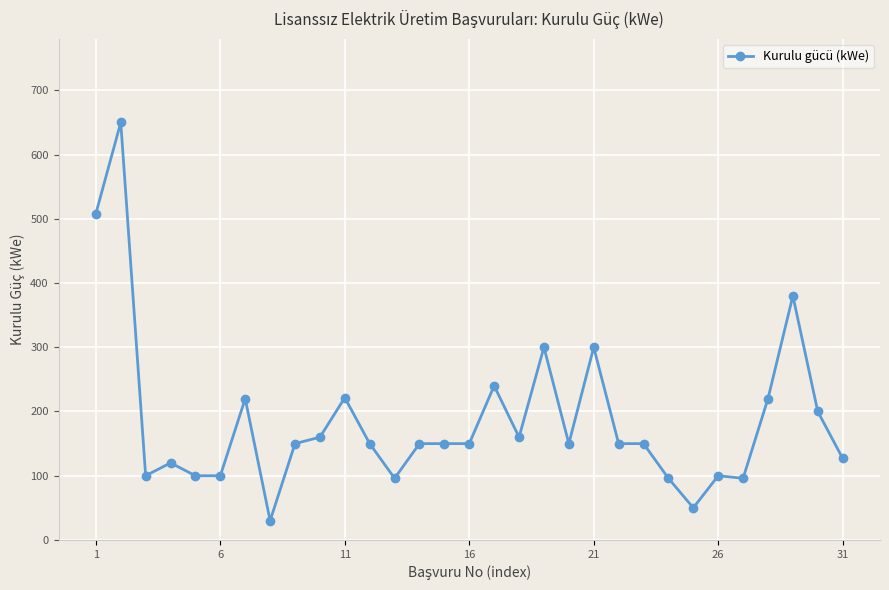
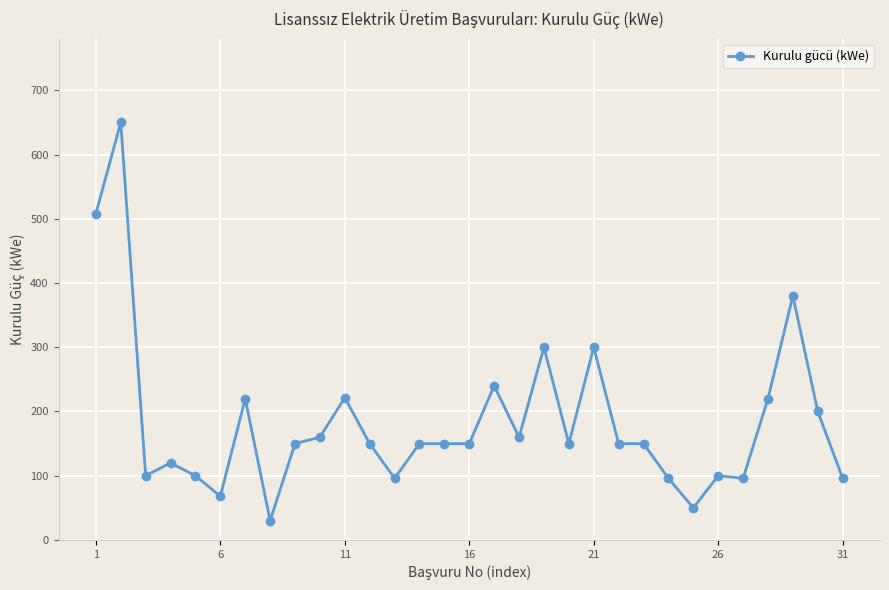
  {
    "1": 510,
-   "6": 100,
+   "6": 70,
    "11": 220,
    "16": 150,
    "21": 300,
    "26": 100,
-   "31": 130
+   "31": 100
  }
